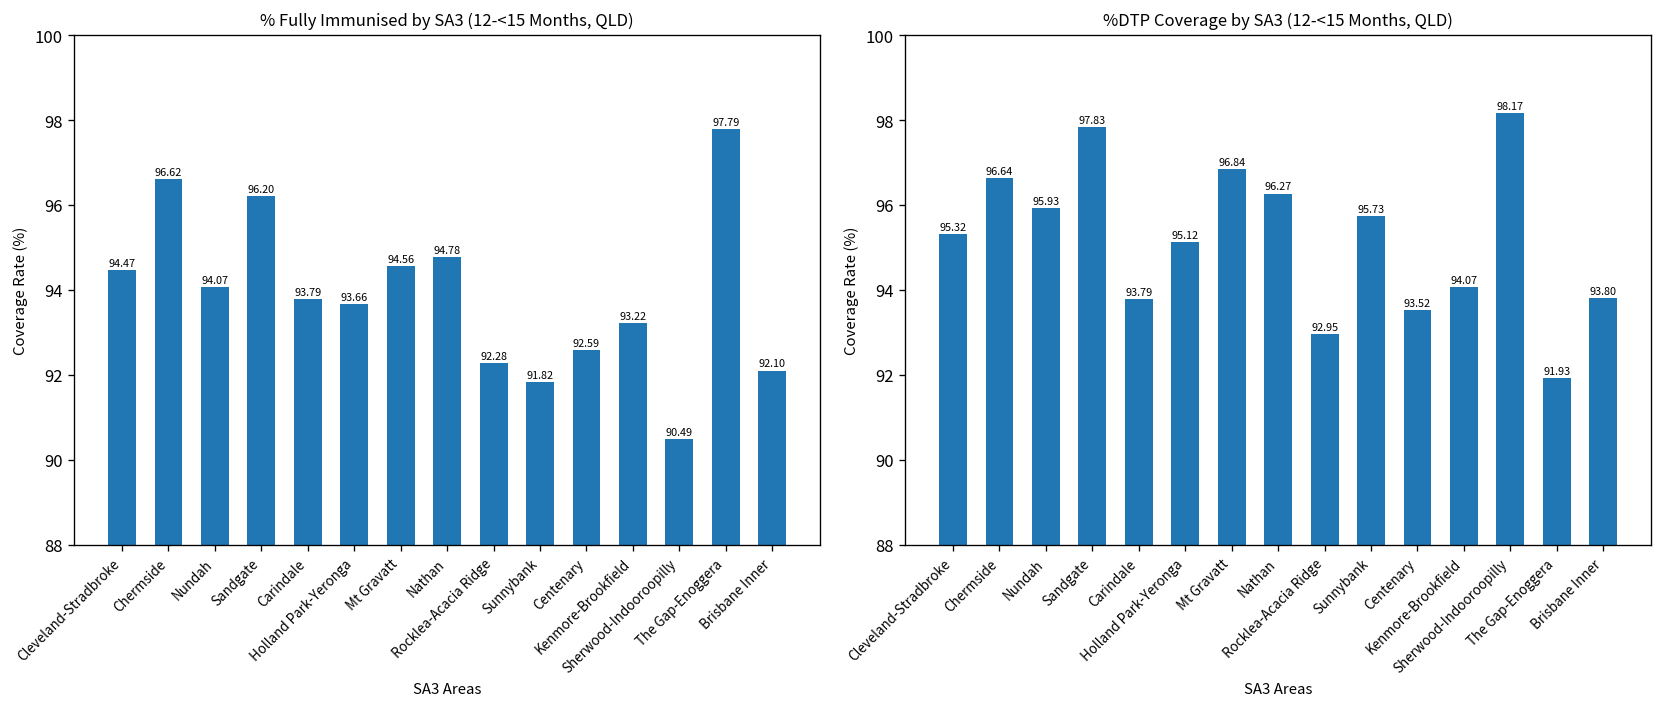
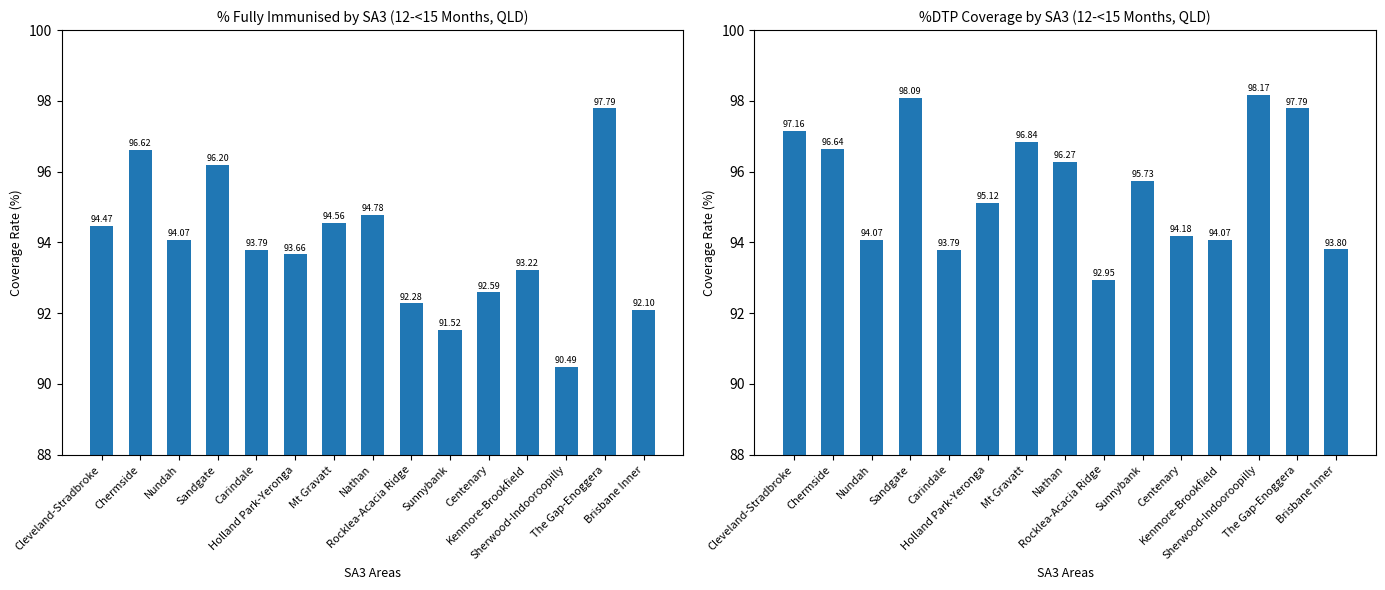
  {
    "% Fully Immunised by SA3 (12-<15 Months, QLD)": {
      "Cleveland-Stradbroke": 94.47,
      "Chermside": 96.62,
      "Nundah": 94.07,
      "Sandgate": 96.20,
      "Carindale": 93.79,
      "Holland Park-Yeronga": 93.66,
      "Mt Gravatt": 94.56,
      "Nathan": 94.78,
      "Rocklea-Acacia Ridge": 92.28,
-     "Sunnybank": 91.82,
+     "Sunnybank": 91.52,
      "Centenary": 92.59,
      "Kenmore-Brookfield": 93.22,
      "Sherwood-Indooroopilly": 90.49,
      "The Gap-Enoggera": 97.79,
      "Brisbane Inner": 92.10
    },
    "%DTP Coverage by SA3 (12-<15 Months, QLD)": {
-     "Cleveland-Stradbroke": 95.32,
+     "Cleveland-Stradbroke": 97.16,
      "Chermside": 96.64,
-     "Nundah": 95.93,
-     "Sandgate": 97.83,
+     "Nundah": 94.07,
+     "Sandgate": 98.09,
      "Carindale": 93.79,
      "Holland Park-Yeronga": 95.12,
      "Mt Gravatt": 96.84,
      "Nathan": 96.27,
      "Rocklea-Acacia Ridge": 92.95,
      "Sunnybank": 95.73,
-     "Centenary": 93.52,
+     "Centenary": 94.18,
      "Kenmore-Brookfield": 94.07,
      "Sherwood-Indooroopilly": 98.17,
-     "The Gap-Enoggera": 91.93,
+     "The Gap-Enoggera": 97.79,
      "Brisbane Inner": 93.80
    }
  }
